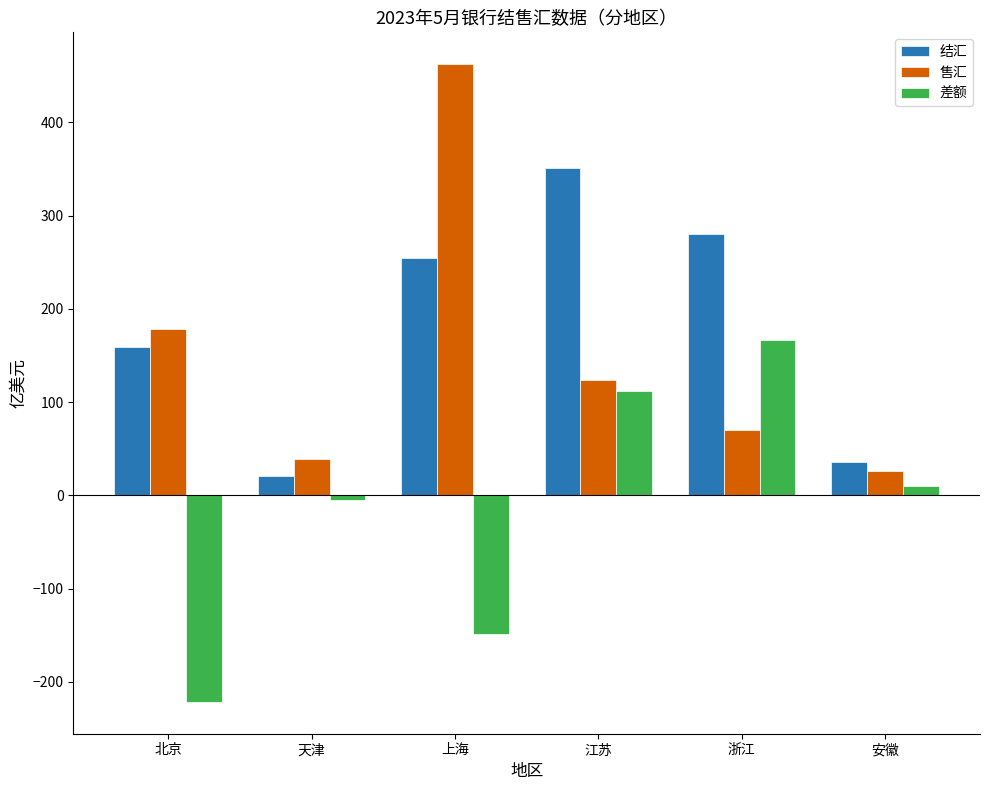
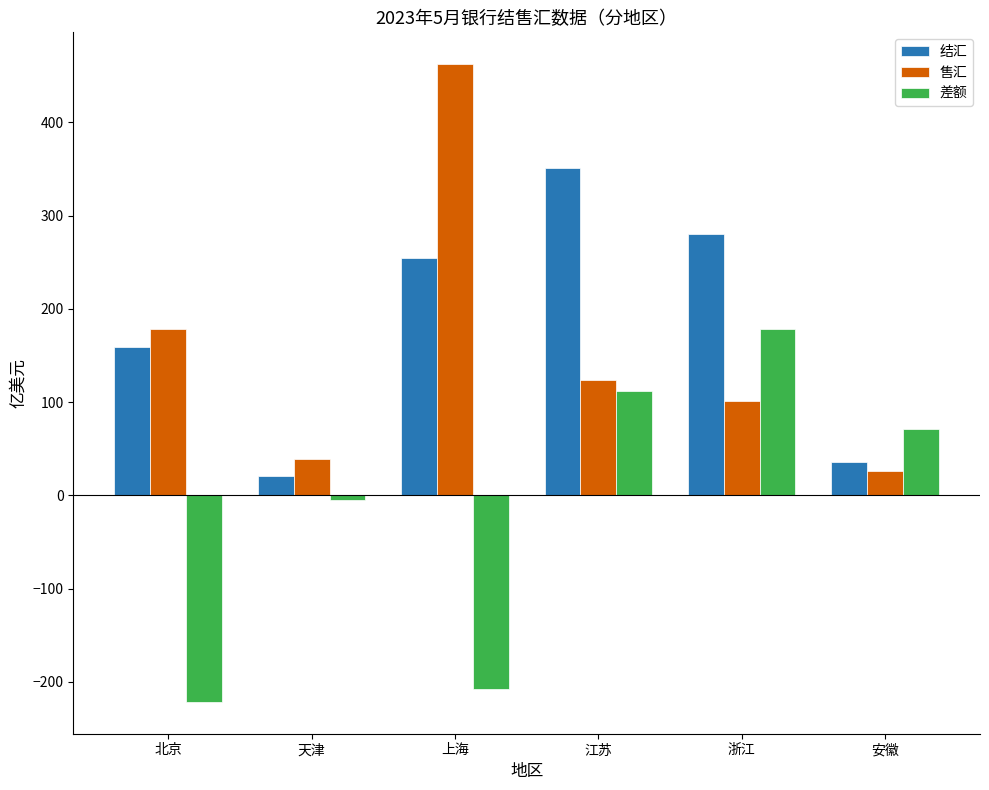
  {
    "结汇": {
      "北京": 160,
      "天津": 20,
      "上海": 250,
      "江苏": 350,
      "浙江": 280,
      "安徽": 40
    },
    "售汇": {
      "北京": 180,
      "天津": 40,
      "上海": 460,
      "江苏": 120,
-     "浙江": 70,
+     "浙江": 100,
      "安徽": 30
    },
    "差额": {
      "北京": -220,
      "天津": 0,
-     "上海": -150,
+     "上海": -210,
      "江苏": 110,
-     "浙江": 170,
-     "安徽": 10
+     "浙江": 180,
+     "安徽": 70
    }
  }
